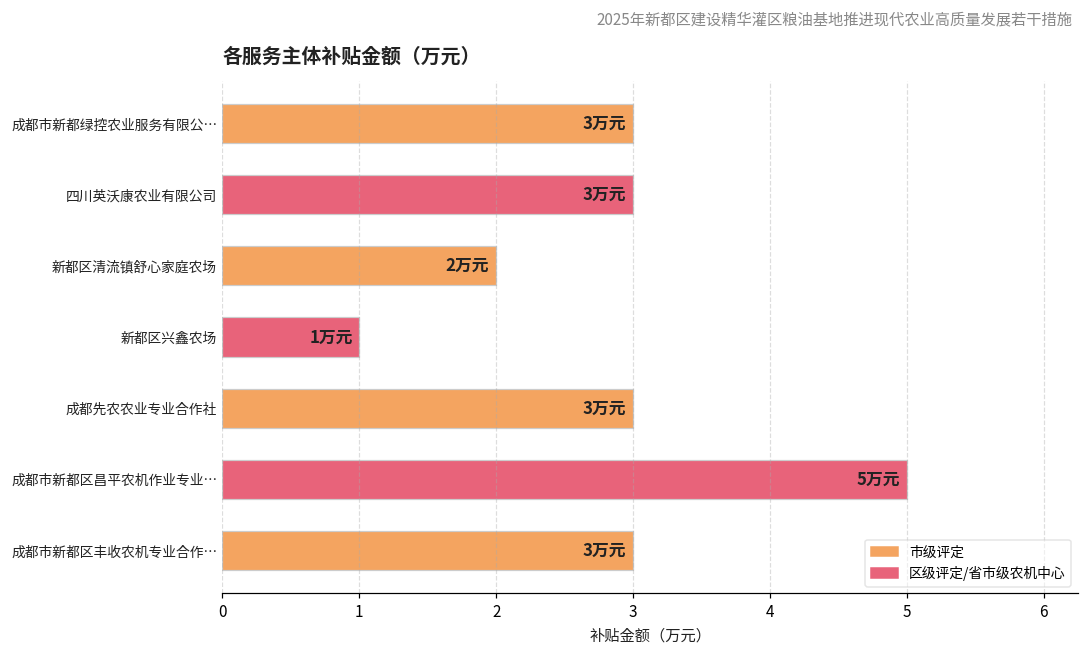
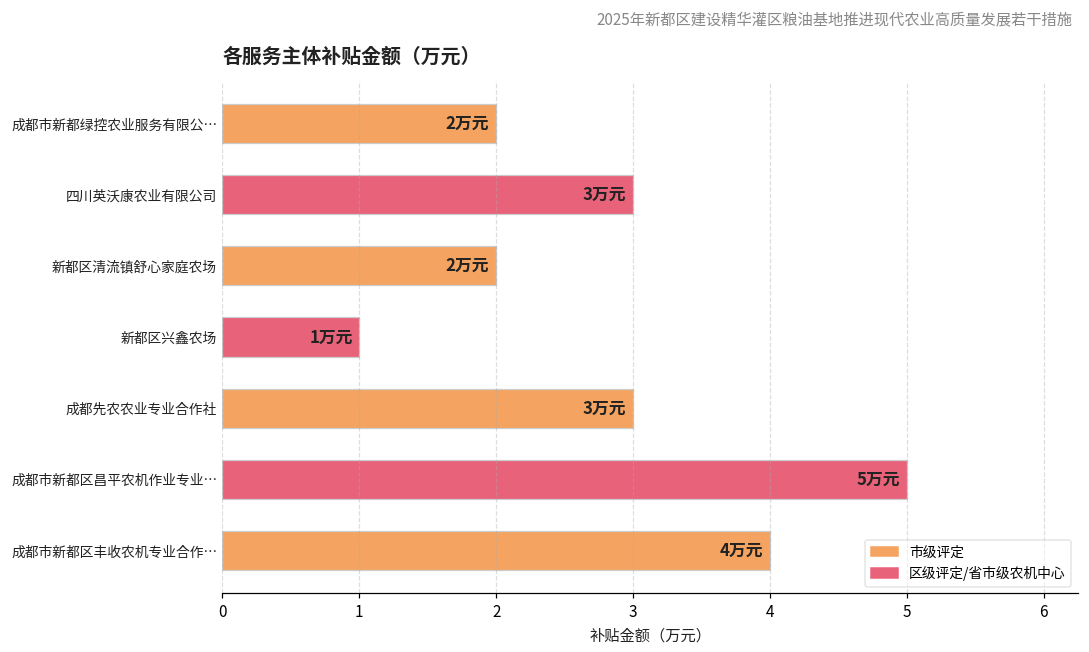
  {
-   "成都市新都绿控农业服务有限公…": 3,
+   "成都市新都绿控农业服务有限公…": 2,
    "四川英沃康农业有限公司": 3,
    "新都区清流镇舒心家庭农场": 2,
    "新都区兴鑫农场": 1,
    "成都先农农业专业合作社": 3,
    "成都市新都区昌平农机作业专业…": 5,
-   "成都市新都区丰收农机专业合作…": 3
+   "成都市新都区丰收农机专业合作…": 4
  }
